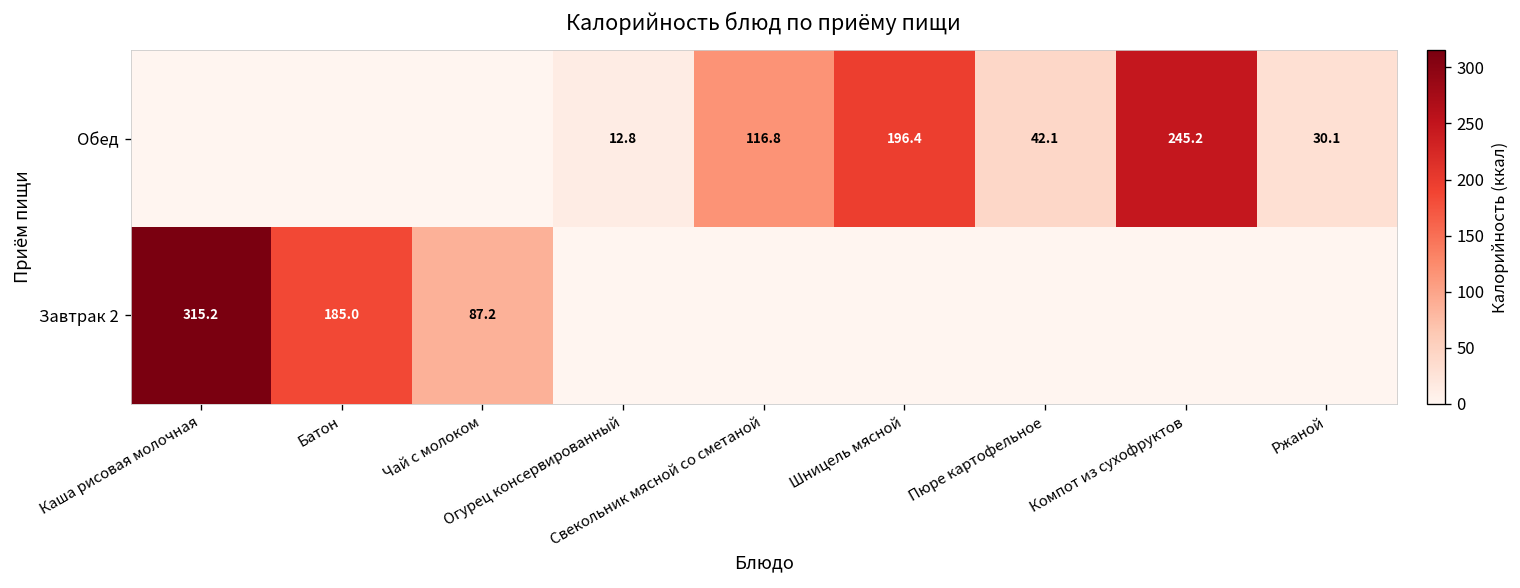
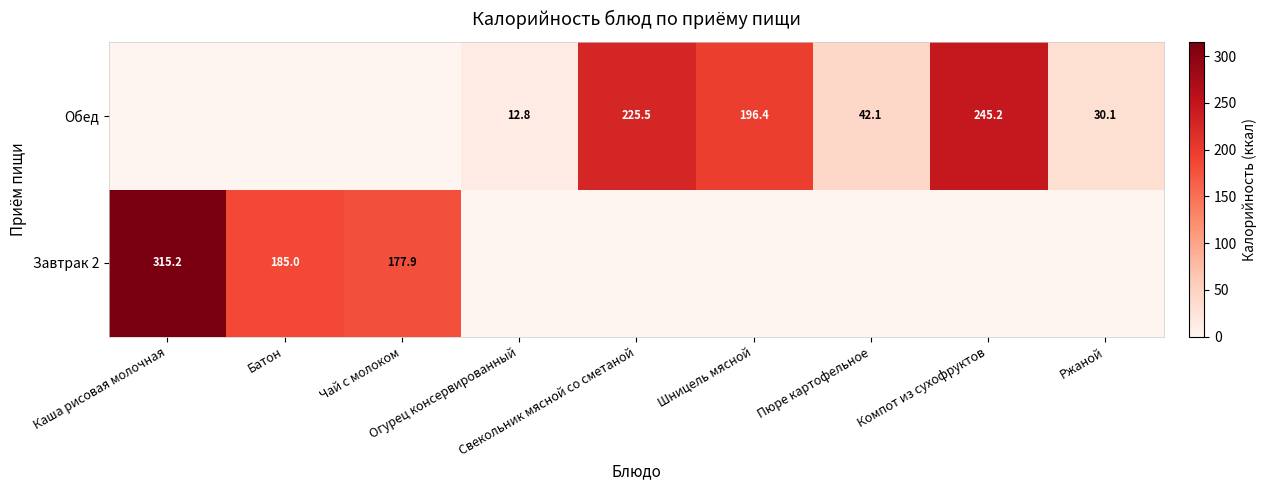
  {
    "Обед": {
      "Огурец консервированный": 12.8,
-     "Свекольник мясной со сметаной": 116.8,
+     "Свекольник мясной со сметаной": 225.5,
      "Шницель мясной": 196.4,
      "Пюре картофельное": 42.1,
      "Компот из сухофруктов": 245.2,
      "Ржаной": 30.1
    },
    "Завтрак 2": {
      "Каша рисовая молочная": 315.2,
      "Батон": 185.0,
-     "Чай с молоком": 87.2
+     "Чай с молоком": 177.9
    }
  }
